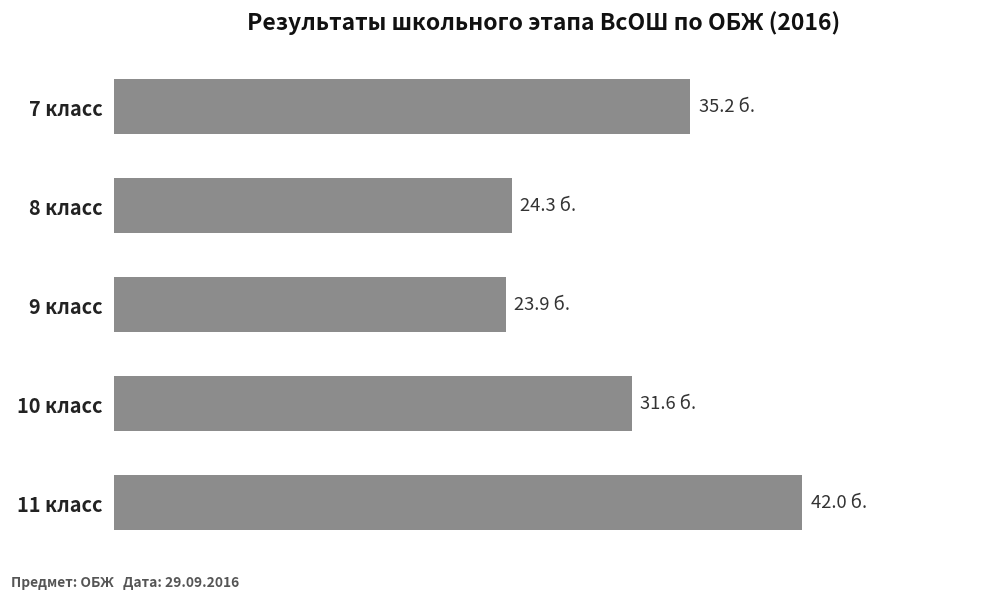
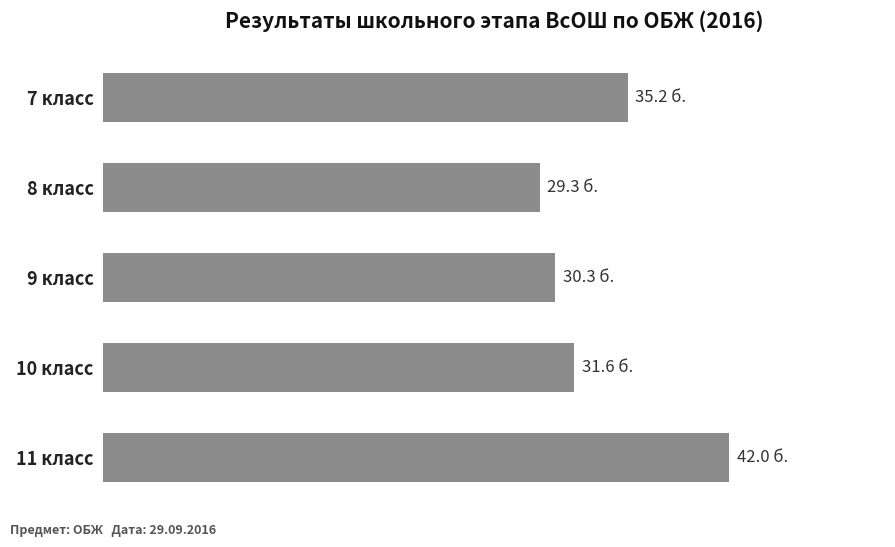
  {
    "7 класс": 35.2,
-   "8 класс": 24.3,
-   "9 класс": 23.9,
+   "8 класс": 29.3,
+   "9 класс": 30.3,
    "10 класс": 31.6,
    "11 класс": 42.0
  }
